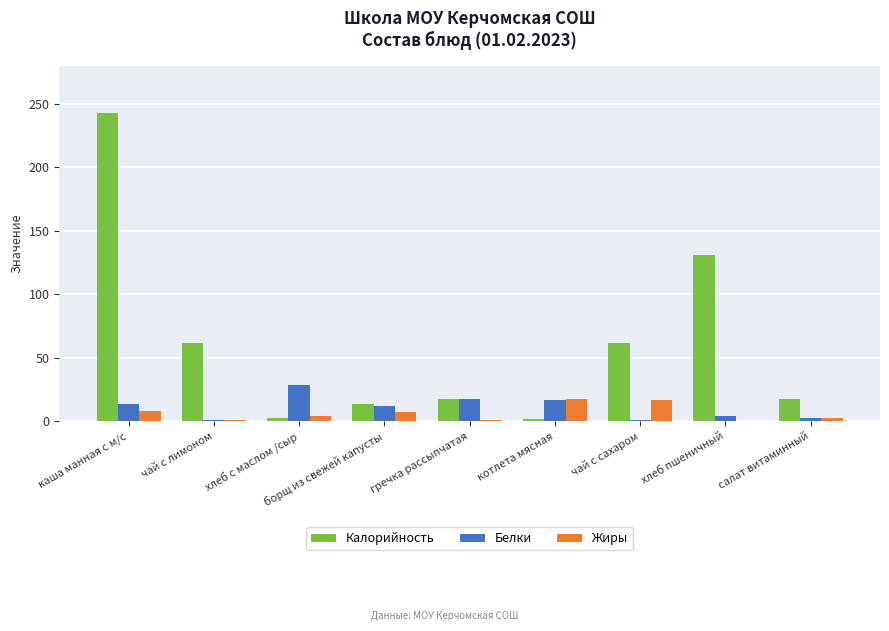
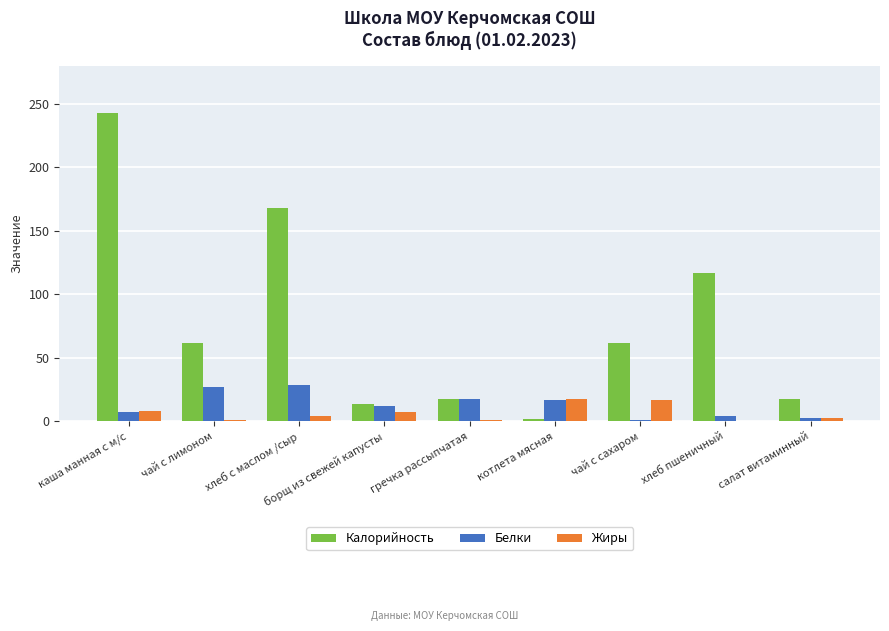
  {
    "Калорийность": {
      "каша манная с м/с": 243,
      "чай с лимоном": 62,
-     "хлеб с маслом /сыр": 3,
+     "хлеб с маслом /сыр": 168,
      "борщ из свежей капусты": 14,
      "гречка рассыпчатая": 18,
      "котлета мясная": 2,
      "чай с сахаром": 62,
-     "хлеб пшеничный": 131,
+     "хлеб пшеничный": 117,
      "салат витаминный": 18
    },
    "Белки": {
-     "каша манная с м/с": 14,
-     "чай с лимоном": 1,
+     "каша манная с м/с": 7,
+     "чай с лимоном": 27,
      "хлеб с маслом /сыр": 29,
      "борщ из свежей капусты": 12,
      "гречка рассыпчатая": 18,
      "котлета мясная": 17,
      "хлеб пшеничный": 4,
      "салат витаминный": 3
    },
    "Жиры": {
      "каша манная с м/с": 8,
      "хлеб с маслом /сыр": 4,
      "борщ из свежей капусты": 7,
      "котлета мясная": 18,
      "чай с сахаром": 17,
      "хлеб пшеничный": 0,
      "салат витаминный": 3
    }
  }
